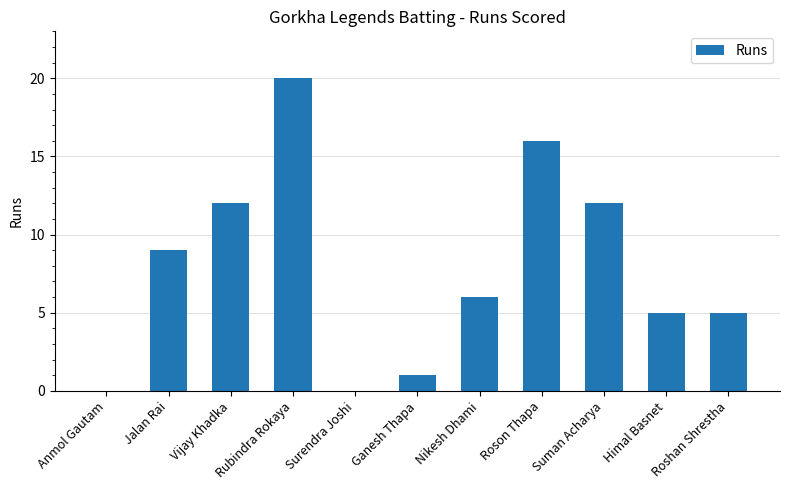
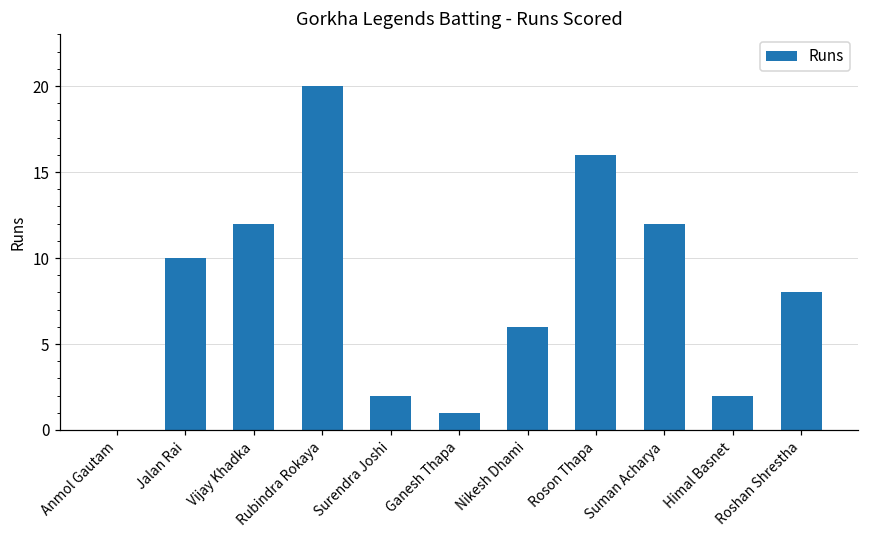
  {
    "Anmol Gautam": 0,
-   "Jalan Rai": 9,
+   "Jalan Rai": 10,
    "Vijay Khadka": 12,
    "Rubindra Rokaya": 20,
-   "Surendra Joshi": 0,
+   "Surendra Joshi": 2,
    "Ganesh Thapa": 1,
    "Nikesh Dhami": 6,
    "Roson Thapa": 16,
    "Suman Acharya": 12,
-   "Himal Basnet": 5,
-   "Roshan Shrestha": 5
+   "Himal Basnet": 2,
+   "Roshan Shrestha": 8
  }
